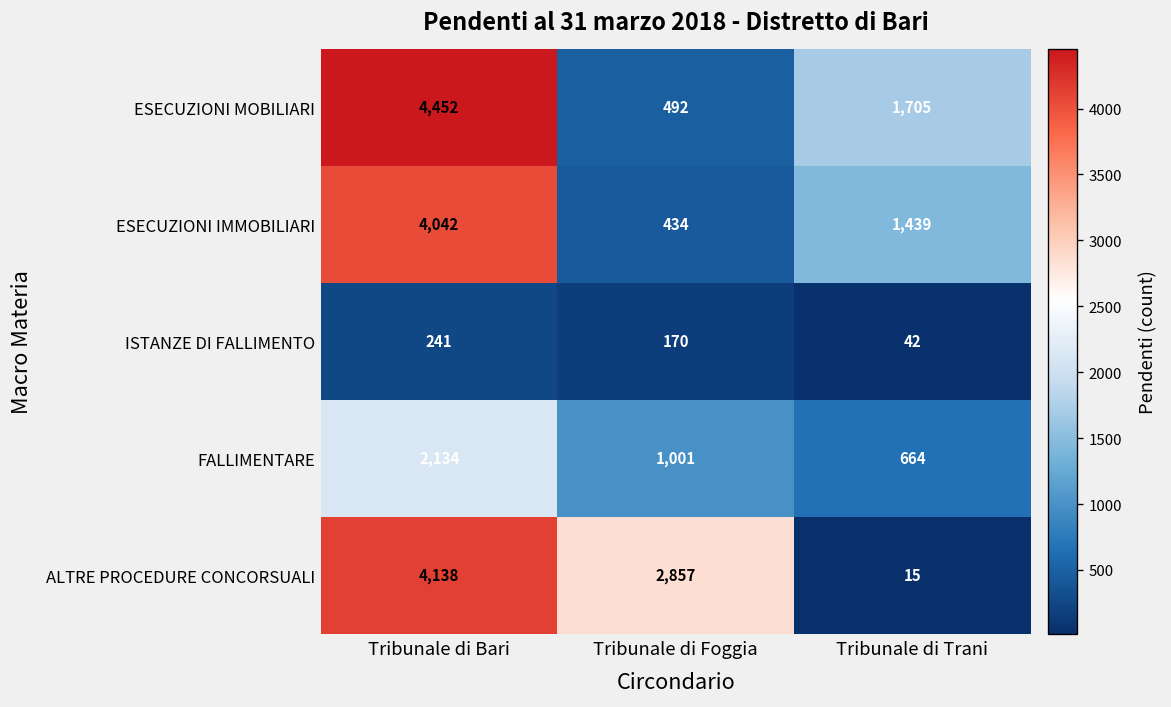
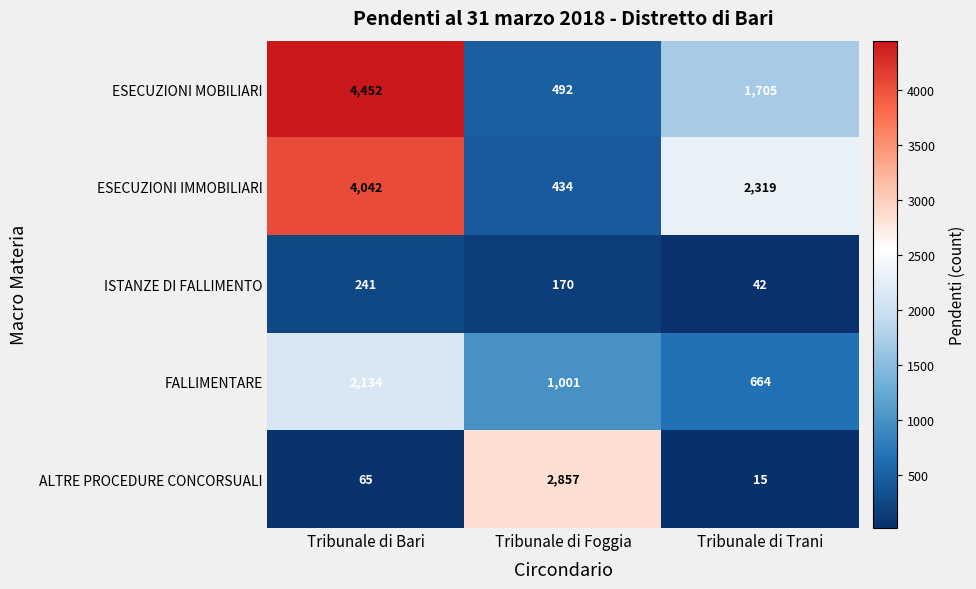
  {
    "ESECUZIONI MOBILIARI": {
      "Tribunale di Bari": "4,452",
      "Tribunale di Foggia": "492",
      "Tribunale di Trani": "1,705"
    },
    "ESECUZIONI IMMOBILIARI": {
      "Tribunale di Bari": "4,042",
      "Tribunale di Foggia": "434",
-     "Tribunale di Trani": "1,439"
+     "Tribunale di Trani": "2,319"
    },
    "ISTANZE DI FALLIMENTO": {
      "Tribunale di Bari": "241",
      "Tribunale di Foggia": "170",
      "Tribunale di Trani": "42"
    },
    "FALLIMENTARE": {
      "Tribunale di Foggia": "1,001",
      "Tribunale di Trani": "664"
    },
    "ALTRE PROCEDURE CONCORSUALI": {
-     "Tribunale di Bari": "4,138",
+     "Tribunale di Bari": "65",
      "Tribunale di Foggia": "2,857",
      "Tribunale di Trani": "15"
    }
  }
